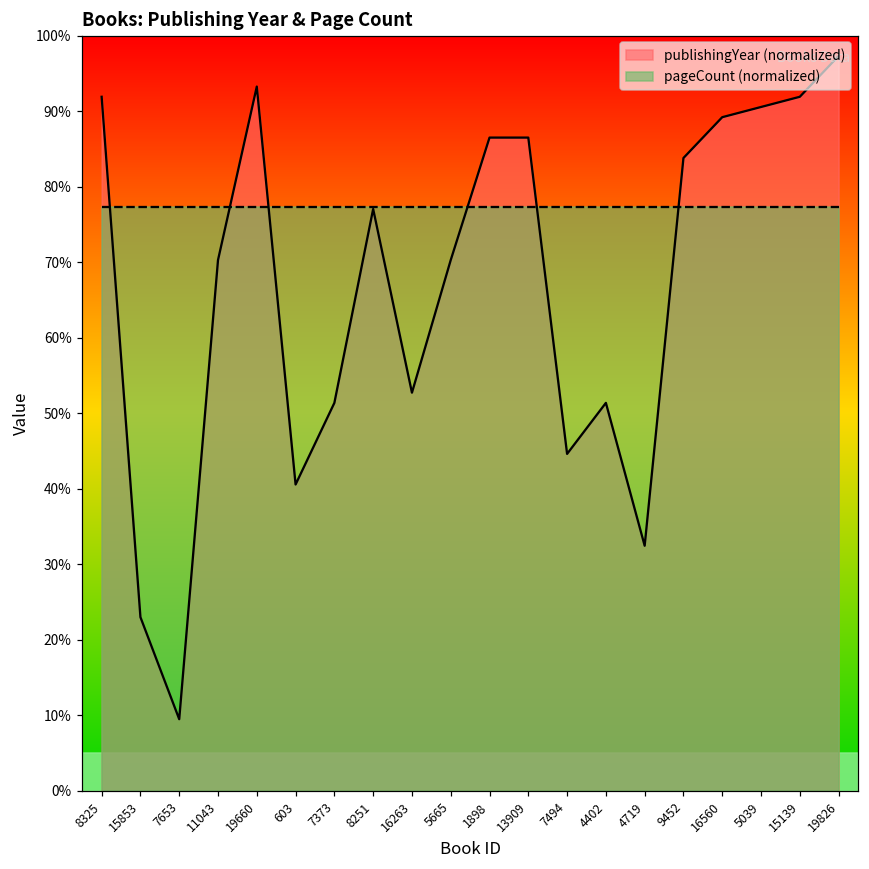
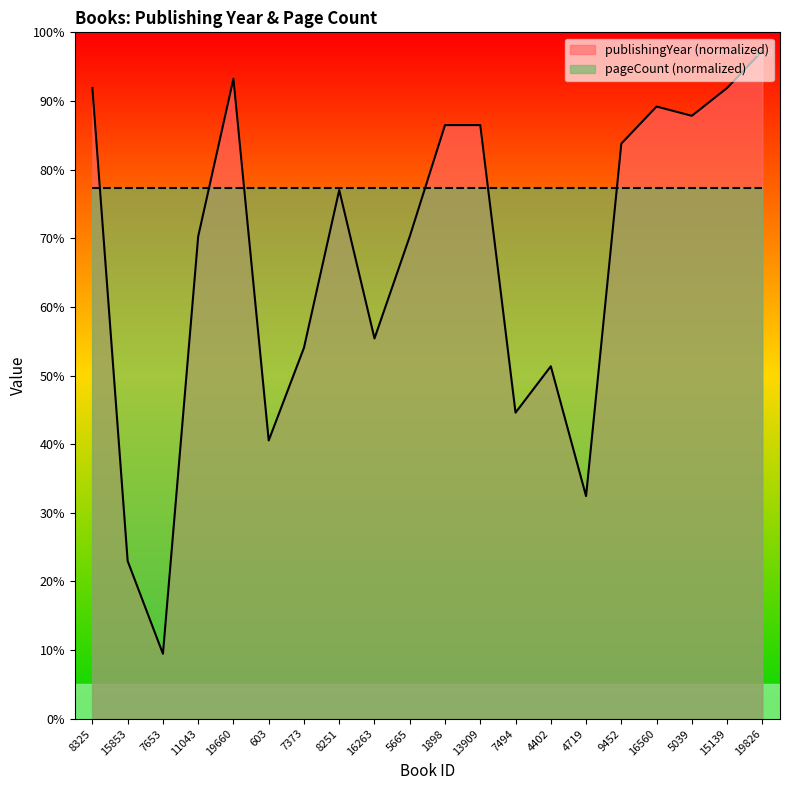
  {
    "publishingYear (normalized)": {
      "8325": "92%",
      "15853": "23%",
      "7653": "9%",
      "11043": "70%",
      "19660": "93%",
      "603": "41%",
-     "7373": "51%",
-     "16263": "53%",
+     "7373": "54%",
+     "16263": "55%",
      "5665": "70%",
      "1898": "86%",
      "13909": "86%",
      "7494": "45%",
      "4402": "51%",
      "4719": "32%",
      "9452": "84%",
      "16560": "89%",
-     "5039": "91%",
+     "5039": "88%",
      "15139": "92%"
    },
    "pageCount (normalized)": {
      "8325": "77%",
      "15853": "77%",
      "7653": "77%",
      "11043": "77%",
      "19660": "77%",
      "603": "77%",
      "7373": "77%",
      "16263": "77%",
      "5665": "77%",
      "1898": "77%",
      "13909": "77%",
      "7494": "77%",
      "4402": "77%",
      "4719": "77%",
      "9452": "77%",
      "16560": "77%",
      "5039": "77%",
      "15139": "77%",
      "19826": "77%"
    }
  }
